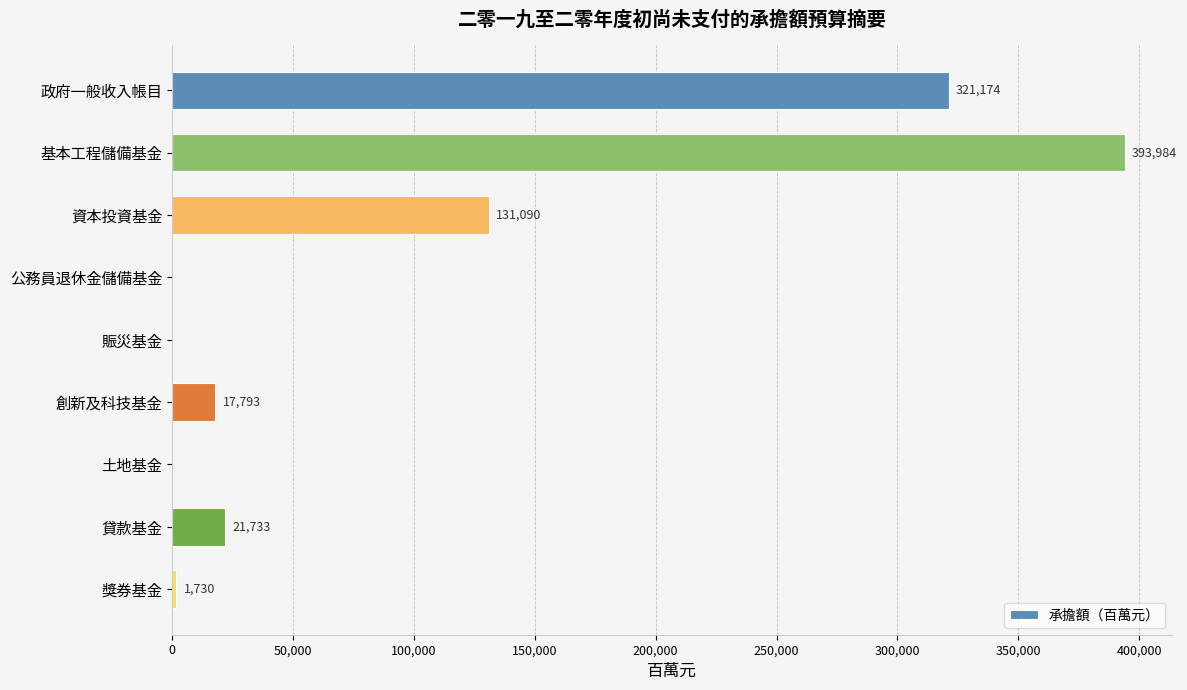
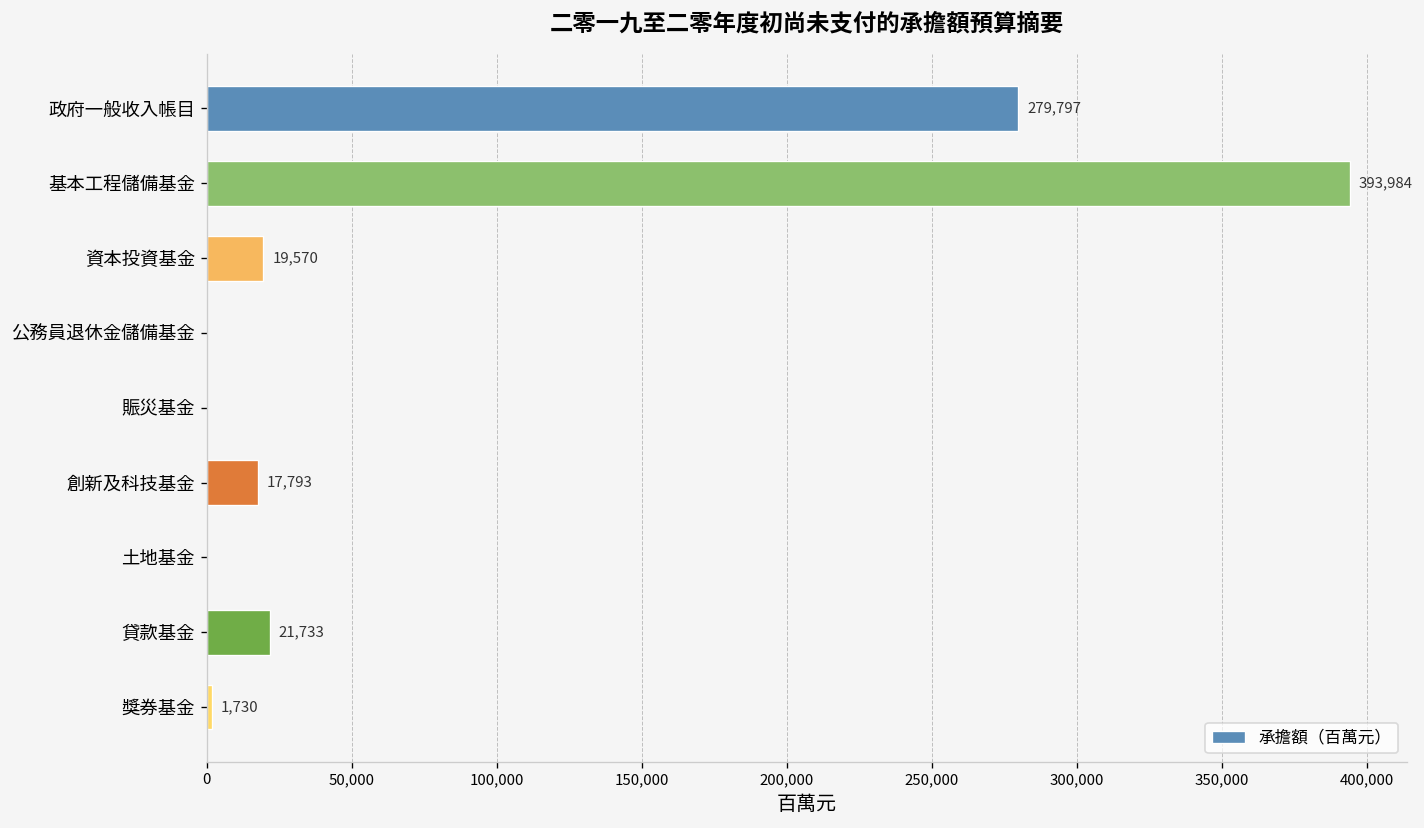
  {
-   "政府一般收入帳目": "321,174",
+   "政府一般收入帳目": "279,797",
    "基本工程儲備基金": "393,984",
-   "資本投資基金": "131,090",
+   "資本投資基金": "19,570",
    "創新及科技基金": "17,793",
    "貸款基金": "21,733",
    "獎券基金": "1,730"
  }
